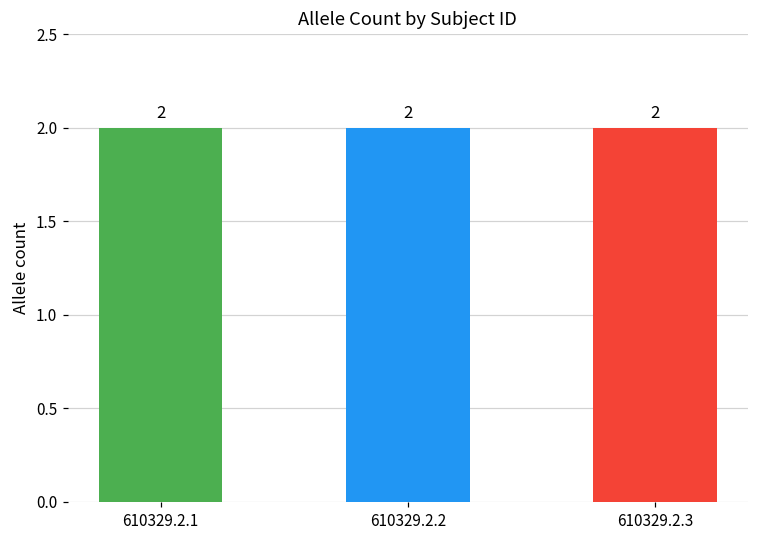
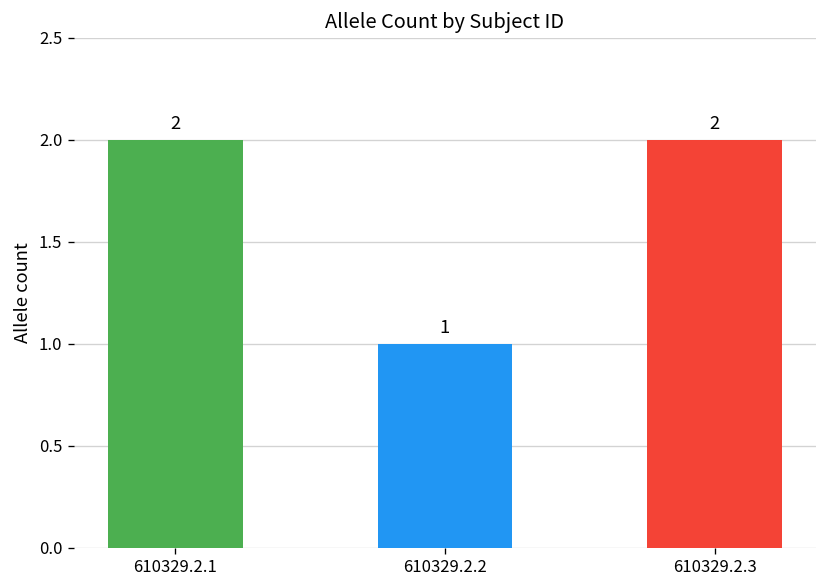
  {
    "610329.2.1": 2,
-   "610329.2.2": 2,
+   "610329.2.2": 1,
    "610329.2.3": 2
  }
